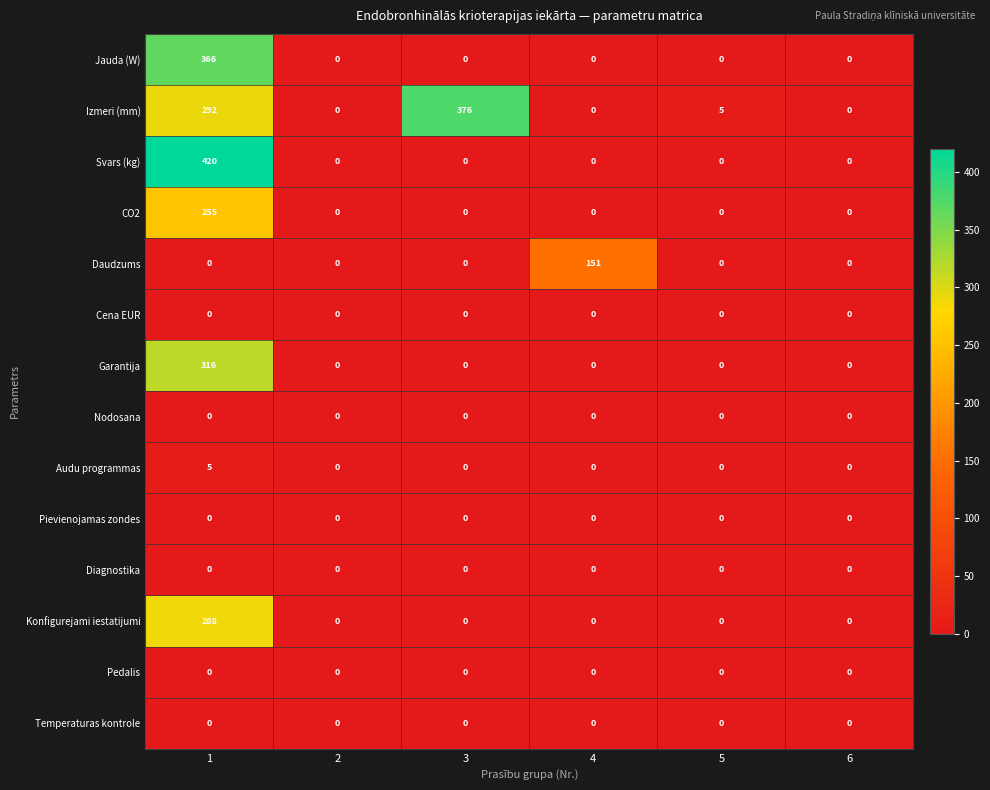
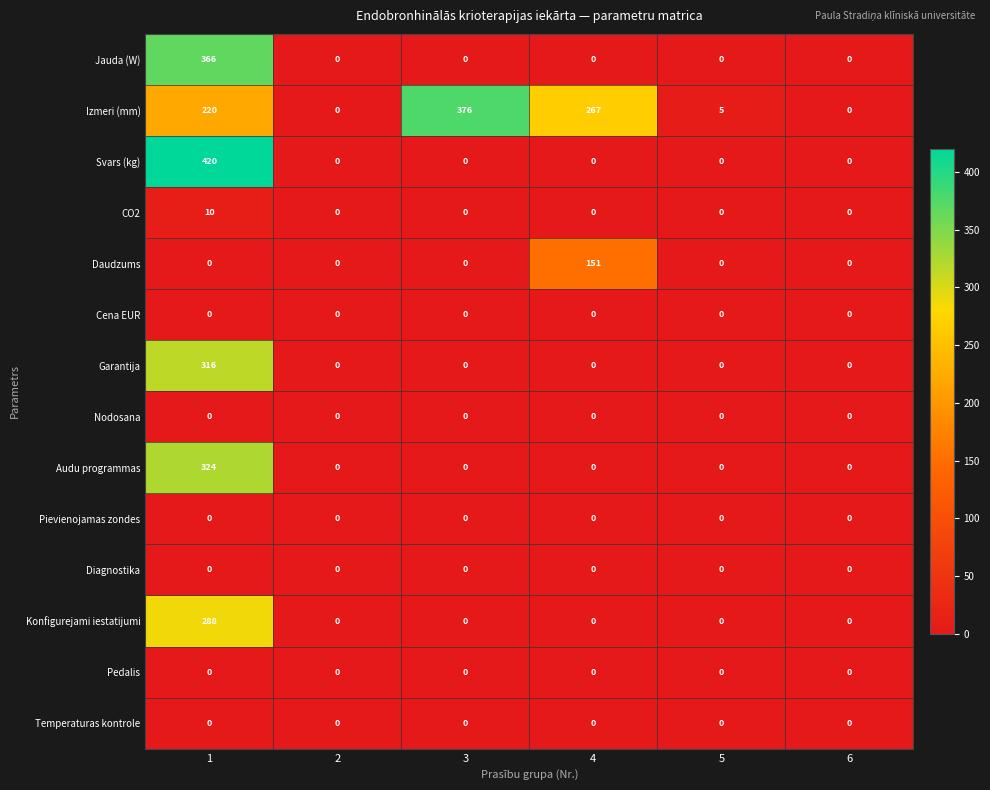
  {
    "Jauda (W)": {
      "1": 366,
      "2": 0,
      "3": 0,
      "4": 0,
      "5": 0,
      "6": 0
    },
    "Izmeri (mm)": {
-     "1": 292,
+     "1": 220,
      "2": 0,
      "3": 376,
-     "4": 0,
+     "4": 267,
      "5": 5,
      "6": 0
    },
    "Svars (kg)": {
      "1": 420,
      "2": 0,
      "3": 0,
      "4": 0,
      "5": 0,
      "6": 0
    },
    "CO2": {
-     "1": 255,
+     "1": 10,
      "2": 0,
      "3": 0,
      "4": 0,
      "5": 0,
      "6": 0
    },
    "Daudzums": {
      "1": 0,
      "2": 0,
      "3": 0,
      "4": 151,
      "5": 0,
      "6": 0
    },
    "Cena EUR": {
      "1": 0,
      "2": 0,
      "3": 0,
      "4": 0,
      "5": 0,
      "6": 0
    },
    "Garantija": {
      "1": 316,
      "2": 0,
      "3": 0,
      "4": 0,
      "5": 0,
      "6": 0
    },
    "Nodosana": {
      "1": 0,
      "2": 0,
      "3": 0,
      "4": 0,
      "5": 0,
      "6": 0
    },
    "Audu programmas": {
-     "1": 5,
+     "1": 324,
      "2": 0,
      "3": 0,
      "4": 0,
      "5": 0,
      "6": 0
    },
    "Pievienojamas zondes": {
      "1": 0,
      "2": 0,
      "3": 0,
      "4": 0,
      "5": 0,
      "6": 0
    },
    "Diagnostika": {
      "1": 0,
      "2": 0,
      "3": 0,
      "4": 0,
      "5": 0,
      "6": 0
    },
    "Konfigurejami iestatijumi": {
      "1": 288,
      "2": 0,
      "3": 0,
      "4": 0,
      "5": 0,
      "6": 0
    },
    "Pedalis": {
      "1": 0,
      "2": 0,
      "3": 0,
      "4": 0,
      "5": 0,
      "6": 0
    },
    "Temperaturas kontrole": {
      "1": 0,
      "2": 0,
      "3": 0,
      "4": 0,
      "5": 0,
      "6": 0
    }
  }
